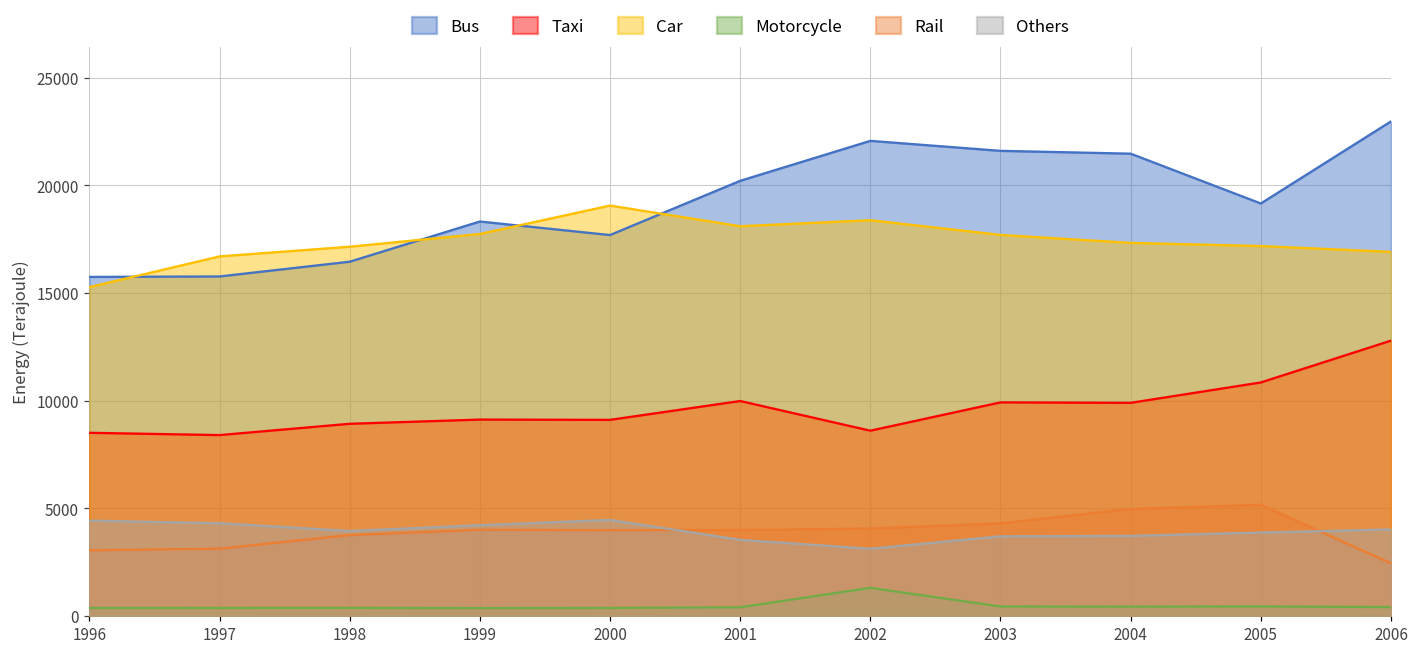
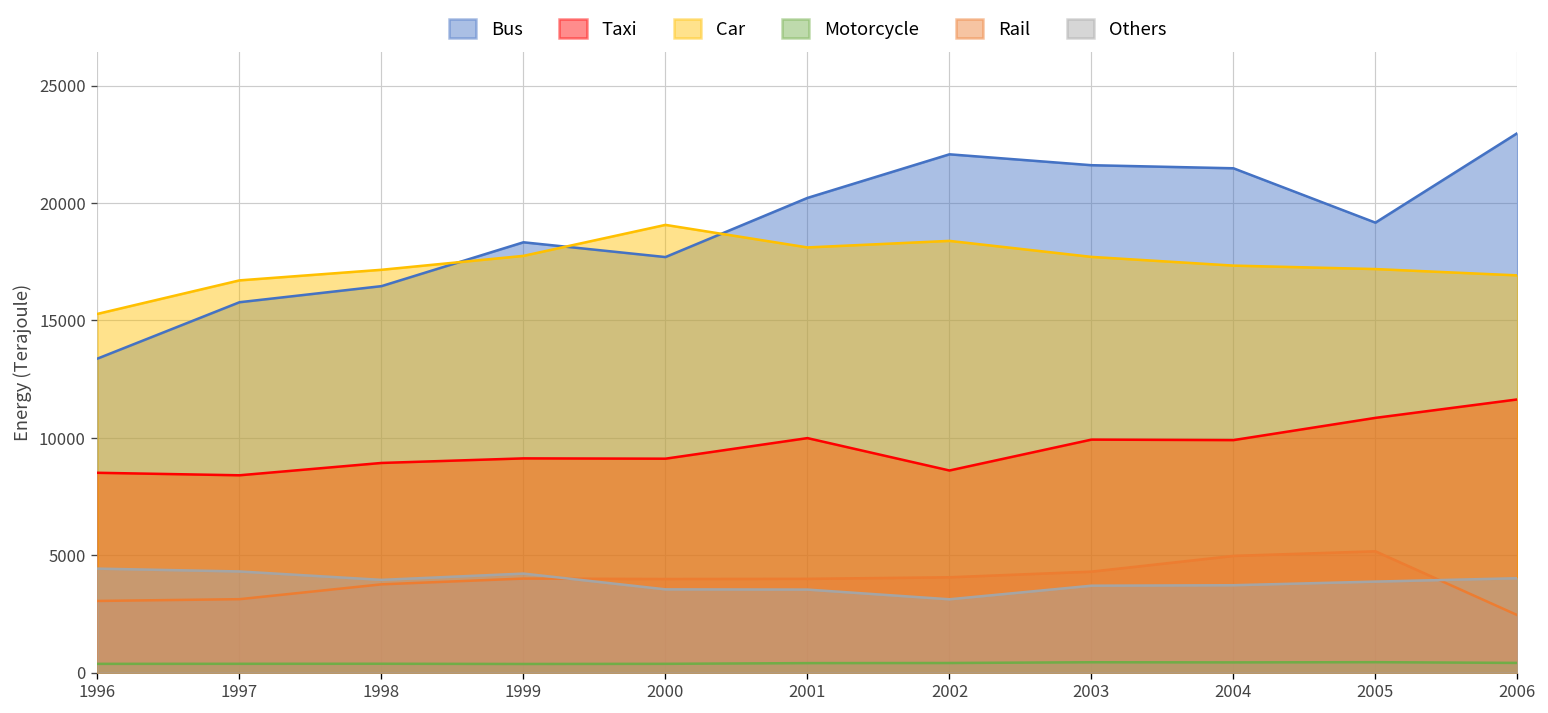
  {
    "Bus": {
-     "1996": 15800,
+     "1996": 13400,
      "1997": 15800,
      "1998": 16500,
      "1999": 18300,
      "2000": 17700,
      "2001": 20200,
      "2002": 22100,
      "2003": 21600,
      "2004": 21500,
      "2005": 19200,
      "2006": 23000
    },
    "Taxi": {
      "1996": 8500,
      "1997": 8400,
      "1998": 8900,
      "1999": 9100,
      "2000": 9100,
      "2001": 10000,
      "2002": 8600,
      "2003": 9900,
      "2004": 9900,
      "2005": 10800,
-     "2006": 12800
+     "2006": 11600
    },
    "Motorcycle": {
      "1996": 400,
      "1997": 400,
      "1998": 400,
      "1999": 400,
      "2000": 400,
      "2001": 400,
-     "2002": 1300,
+     "2002": 400,
      "2003": 400,
      "2004": 400,
      "2005": 400,
      "2006": 400
    },
    "Others": {
      "1996": 4400,
      "1997": 4300,
      "1998": 3900,
      "1999": 4200,
-     "2000": 4500,
+     "2000": 3500,
      "2001": 3500,
      "2002": 3100,
      "2003": 3700,
      "2004": 3700,
      "2005": 3900,
      "2006": 4000
    }
  }
